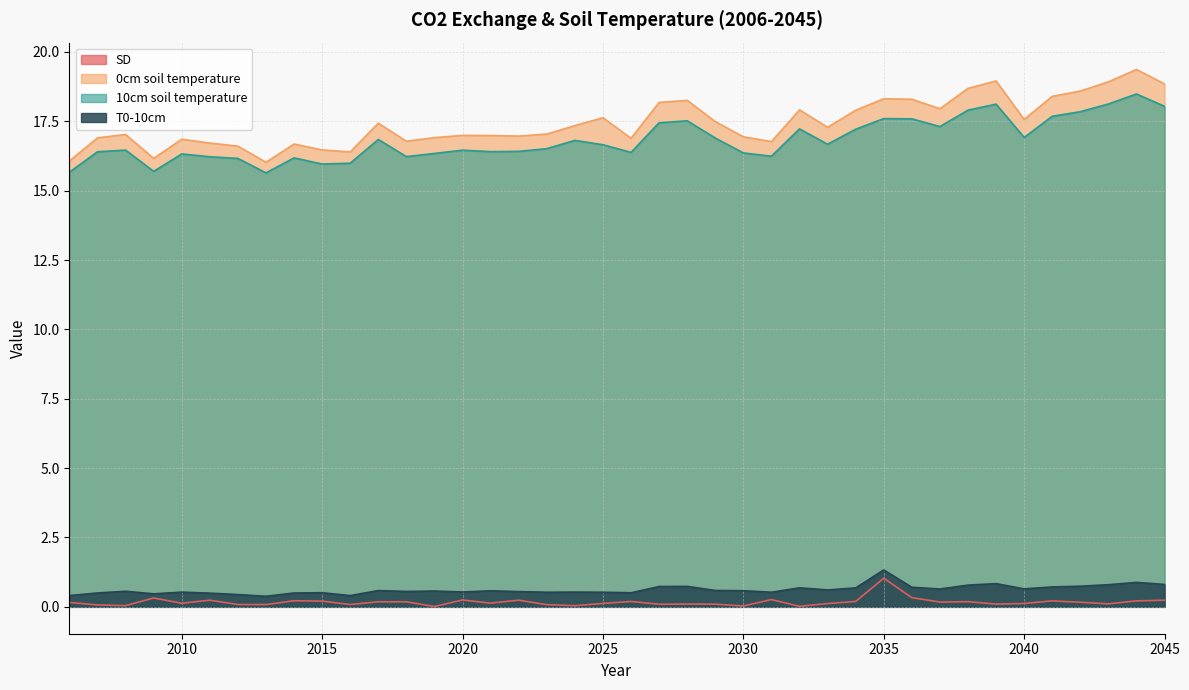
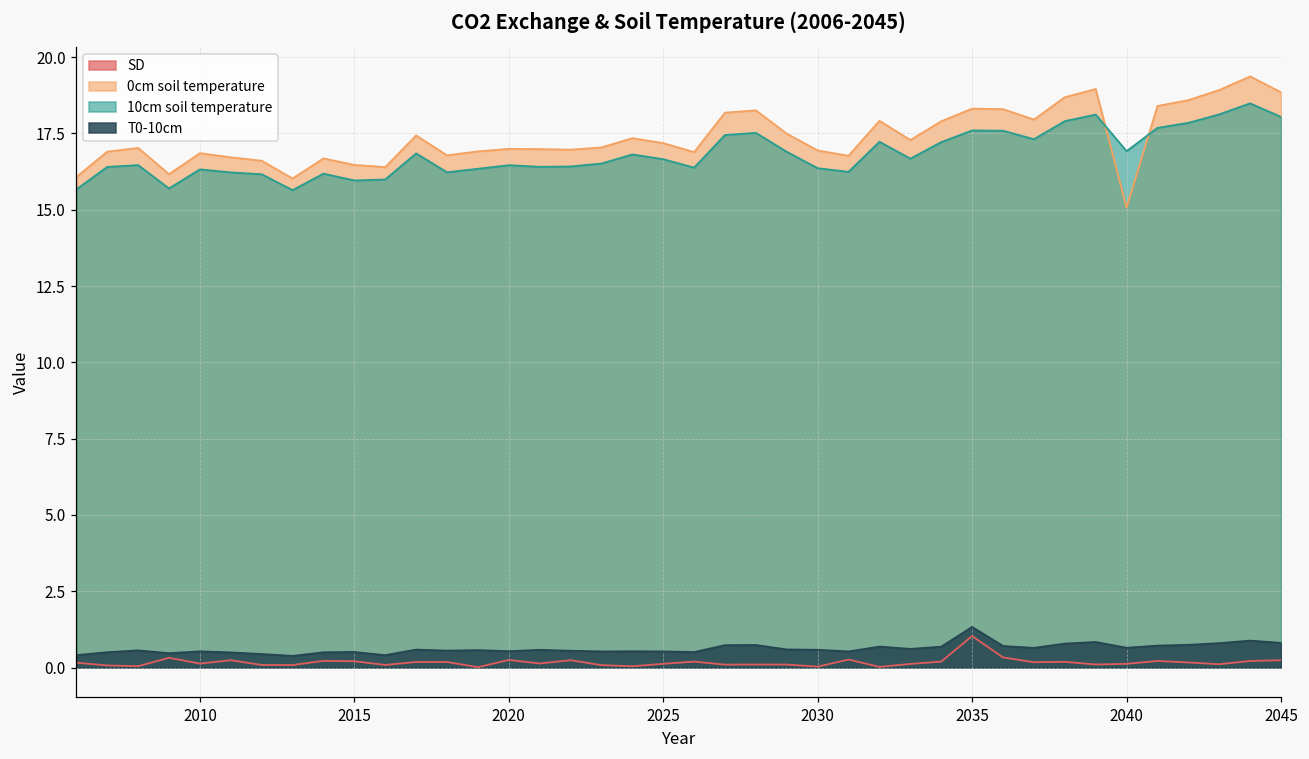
  {
    "SD": {
      "2010": 0.1,
      "2015": 0.2,
      "2020": 0.2,
      "2025": 0.1,
      "2030": 0.0,
      "2035": 1.0,
      "2040": 0.1,
      "2045": 0.2
    },
    "0cm soil temperature": {
      "2010": 16.9,
      "2015": 16.5,
      "2020": 17.0,
-     "2025": 17.6,
+     "2025": 17.2,
      "2030": 16.9,
      "2035": 18.3,
-     "2040": 17.6,
+     "2040": 15.1,
      "2045": 18.8
    },
    "10cm soil temperature": {
      "2010": 16.3,
      "2015": 16.0,
      "2020": 16.5,
      "2025": 16.7,
      "2030": 16.4,
      "2035": 17.6,
      "2040": 16.9,
      "2045": 18.0
    },
    "T0-10cm": {
      "2010": 0.5,
      "2015": 0.5,
      "2020": 0.5,
      "2025": 0.5,
      "2030": 0.6,
      "2035": 1.3,
      "2040": 0.6,
      "2045": 0.8
    }
  }
